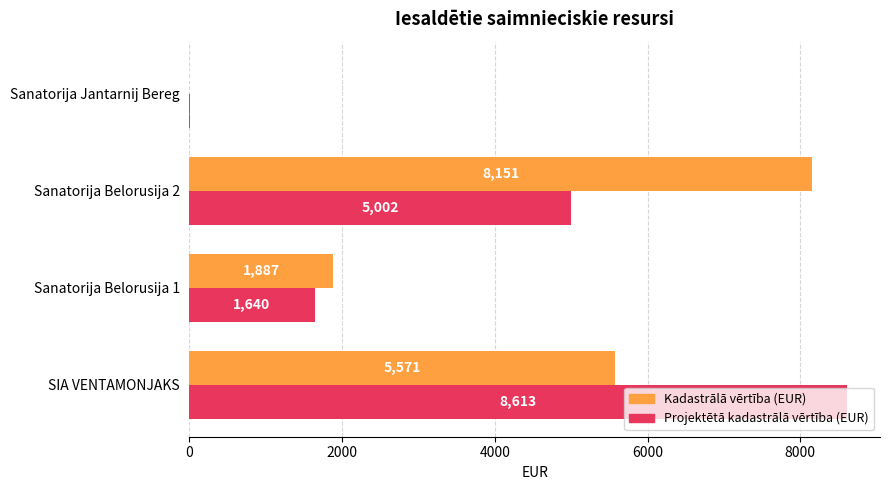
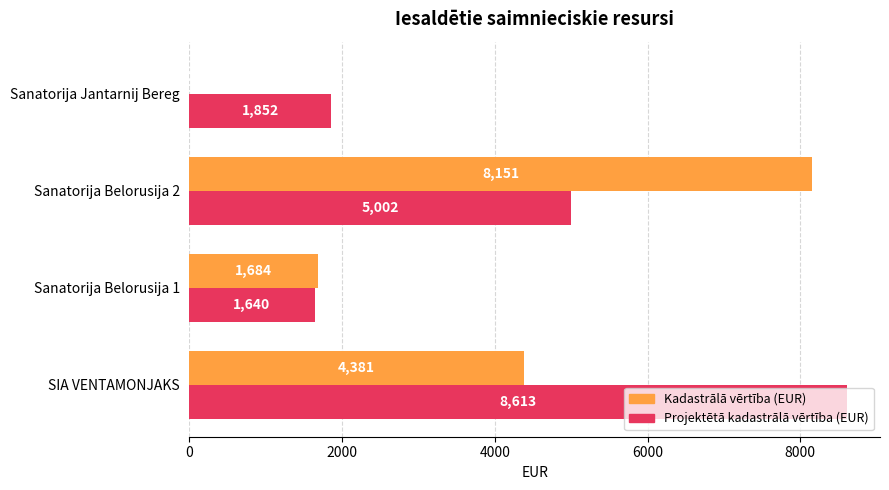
  {
    "Kadastrālā vērtība (EUR)": {
      "Sanatorija Belorusija 2": "8,151",
-     "Sanatorija Belorusija 1": "1,887",
-     "SIA VENTAMONJAKS": "5,571"
+     "Sanatorija Belorusija 1": "1,684",
+     "SIA VENTAMONJAKS": "4,381"
    },
    "Projektētā kadastrālā vērtība (EUR)": {
-     "Sanatorija Jantarnij Bereg": "0"
+     "Sanatorija Jantarnij Bereg": "1900"
    }
  }
